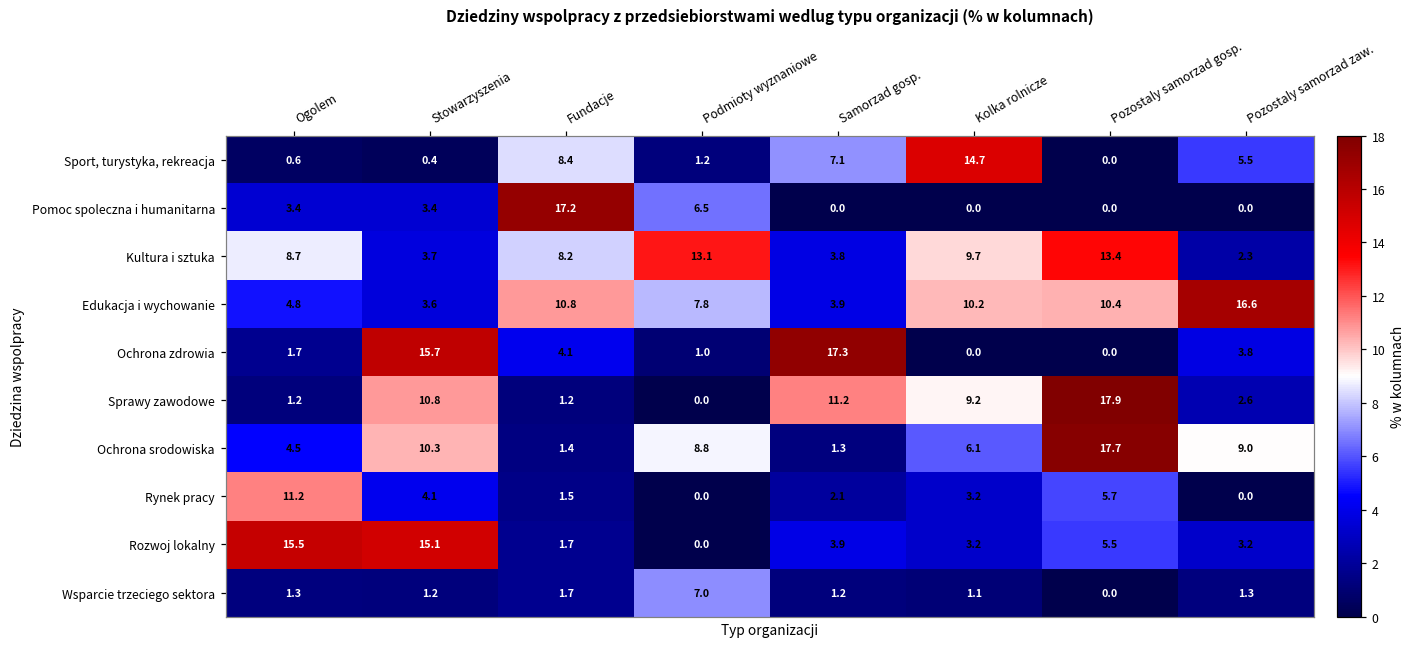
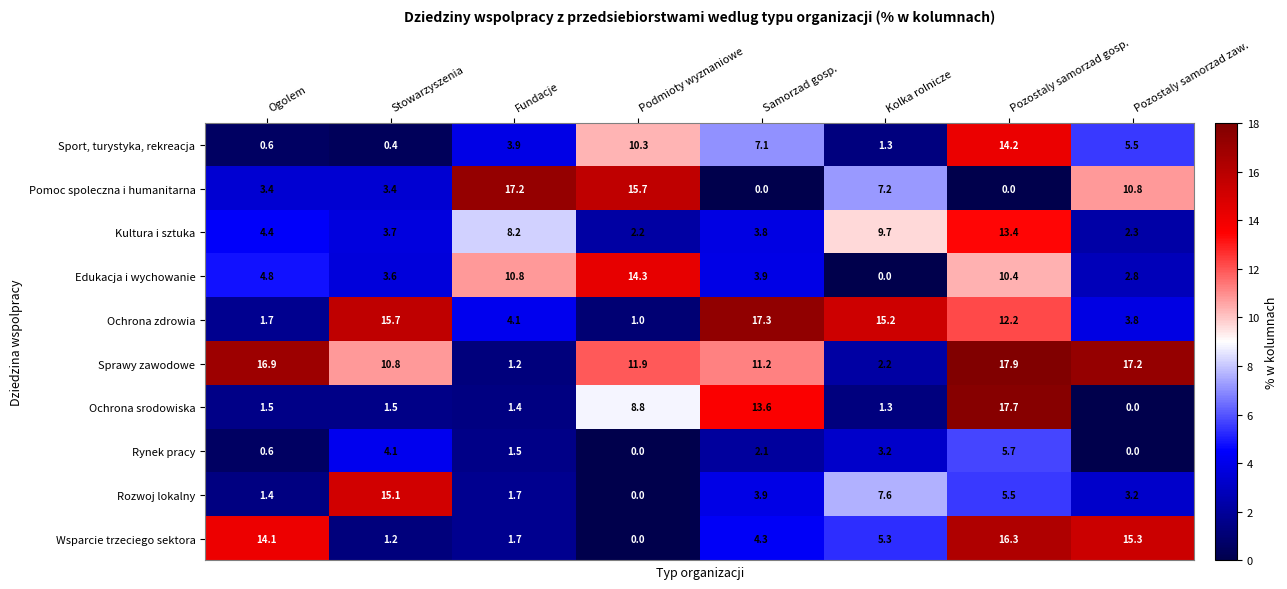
  {
    "Sport, turystyka, rekreacja": {
      "Ogolem": 0.6,
      "Stowarzyszenia": 0.4,
-     "Fundacje": 8.4,
-     "Podmioty wyznaniowe": 1.2,
+     "Fundacje": 3.9,
+     "Podmioty wyznaniowe": 10.3,
      "Samorzad gosp.": 7.1,
-     "Kolka rolnicze": 14.7,
-     "Pozostaly samorzad gosp.": 0.0,
+     "Kolka rolnicze": 1.3,
+     "Pozostaly samorzad gosp.": 14.2,
      "Pozostaly samorzad zaw.": 5.5
    },
    "Pomoc spoleczna i humanitarna": {
      "Ogolem": 3.4,
      "Stowarzyszenia": 3.4,
      "Fundacje": 17.2,
-     "Podmioty wyznaniowe": 6.5,
+     "Podmioty wyznaniowe": 15.7,
      "Samorzad gosp.": 0.0,
-     "Kolka rolnicze": 0.0,
+     "Kolka rolnicze": 7.2,
      "Pozostaly samorzad gosp.": 0.0,
-     "Pozostaly samorzad zaw.": 0.0
+     "Pozostaly samorzad zaw.": 10.8
    },
    "Kultura i sztuka": {
-     "Ogolem": 8.7,
+     "Ogolem": 4.4,
      "Stowarzyszenia": 3.7,
      "Fundacje": 8.2,
-     "Podmioty wyznaniowe": 13.1,
+     "Podmioty wyznaniowe": 2.2,
      "Samorzad gosp.": 3.8,
      "Kolka rolnicze": 9.7,
      "Pozostaly samorzad gosp.": 13.4,
      "Pozostaly samorzad zaw.": 2.3
    },
    "Edukacja i wychowanie": {
      "Ogolem": 4.8,
      "Stowarzyszenia": 3.6,
      "Fundacje": 10.8,
-     "Podmioty wyznaniowe": 7.8,
+     "Podmioty wyznaniowe": 14.3,
      "Samorzad gosp.": 3.9,
-     "Kolka rolnicze": 10.2,
+     "Kolka rolnicze": 0.0,
      "Pozostaly samorzad gosp.": 10.4,
-     "Pozostaly samorzad zaw.": 16.6
+     "Pozostaly samorzad zaw.": 2.8
    },
    "Ochrona zdrowia": {
      "Ogolem": 1.7,
      "Stowarzyszenia": 15.7,
      "Fundacje": 4.1,
      "Podmioty wyznaniowe": 1.0,
      "Samorzad gosp.": 17.3,
-     "Kolka rolnicze": 0.0,
-     "Pozostaly samorzad gosp.": 0.0,
+     "Kolka rolnicze": 15.2,
+     "Pozostaly samorzad gosp.": 12.2,
      "Pozostaly samorzad zaw.": 3.8
    },
    "Sprawy zawodowe": {
-     "Ogolem": 1.2,
+     "Ogolem": 16.9,
      "Stowarzyszenia": 10.8,
      "Fundacje": 1.2,
-     "Podmioty wyznaniowe": 0.0,
+     "Podmioty wyznaniowe": 11.9,
      "Samorzad gosp.": 11.2,
-     "Kolka rolnicze": 9.2,
+     "Kolka rolnicze": 2.2,
      "Pozostaly samorzad gosp.": 17.9,
-     "Pozostaly samorzad zaw.": 2.6
+     "Pozostaly samorzad zaw.": 17.2
    },
    "Ochrona srodowiska": {
-     "Ogolem": 4.5,
-     "Stowarzyszenia": 10.3,
+     "Ogolem": 1.5,
+     "Stowarzyszenia": 1.5,
      "Fundacje": 1.4,
      "Podmioty wyznaniowe": 8.8,
-     "Samorzad gosp.": 1.3,
-     "Kolka rolnicze": 6.1,
+     "Samorzad gosp.": 13.6,
+     "Kolka rolnicze": 1.3,
      "Pozostaly samorzad gosp.": 17.7,
-     "Pozostaly samorzad zaw.": 9.0
+     "Pozostaly samorzad zaw.": 0.0
    },
    "Rynek pracy": {
-     "Ogolem": 11.2,
+     "Ogolem": 0.6,
      "Stowarzyszenia": 4.1,
      "Fundacje": 1.5,
      "Podmioty wyznaniowe": 0.0,
      "Samorzad gosp.": 2.1,
      "Kolka rolnicze": 3.2,
      "Pozostaly samorzad gosp.": 5.7,
      "Pozostaly samorzad zaw.": 0.0
    },
    "Rozwoj lokalny": {
-     "Ogolem": 15.5,
+     "Ogolem": 1.4,
      "Stowarzyszenia": 15.1,
      "Fundacje": 1.7,
      "Podmioty wyznaniowe": 0.0,
      "Samorzad gosp.": 3.9,
-     "Kolka rolnicze": 3.2,
+     "Kolka rolnicze": 7.6,
      "Pozostaly samorzad gosp.": 5.5,
      "Pozostaly samorzad zaw.": 3.2
    },
    "Wsparcie trzeciego sektora": {
-     "Ogolem": 1.3,
+     "Ogolem": 14.1,
      "Stowarzyszenia": 1.2,
      "Fundacje": 1.7,
-     "Podmioty wyznaniowe": 7.0,
-     "Samorzad gosp.": 1.2,
-     "Kolka rolnicze": 1.1,
-     "Pozostaly samorzad gosp.": 0.0,
-     "Pozostaly samorzad zaw.": 1.3
+     "Podmioty wyznaniowe": 0.0,
+     "Samorzad gosp.": 4.3,
+     "Kolka rolnicze": 5.3,
+     "Pozostaly samorzad gosp.": 16.3,
+     "Pozostaly samorzad zaw.": 15.3
    }
  }
